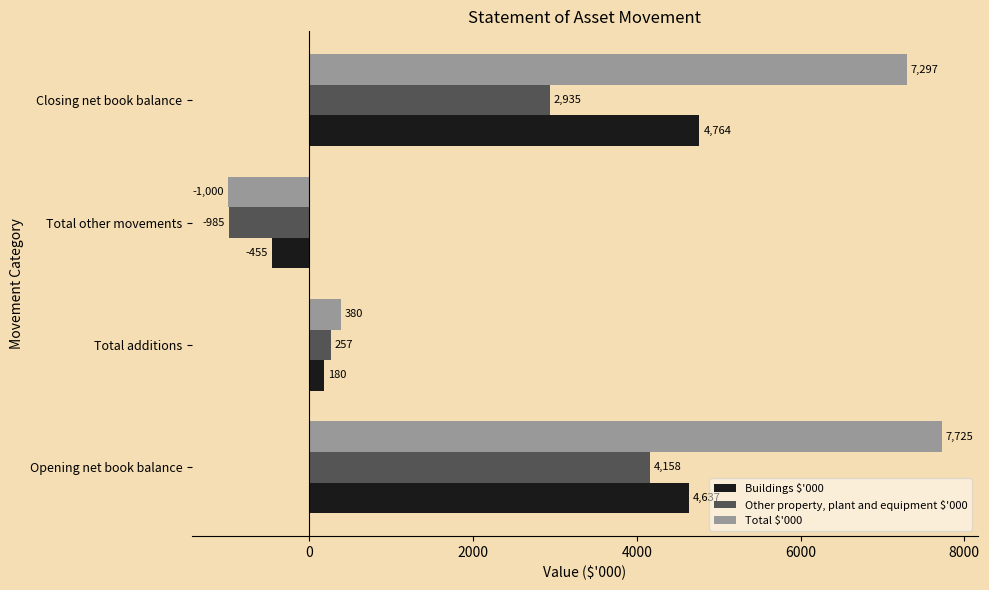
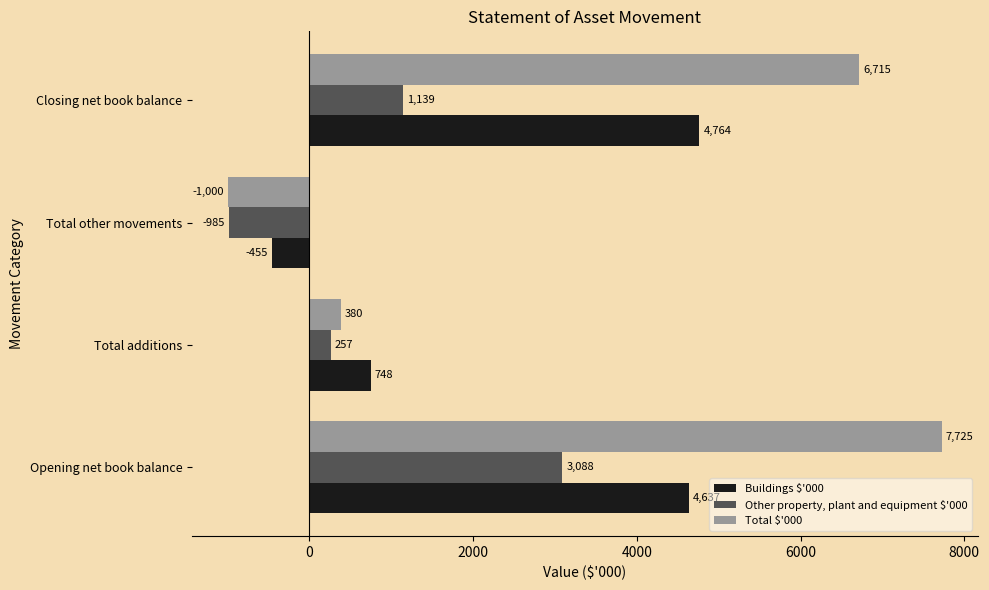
  {
    "Buildings $'000": {
      "Closing net book balance": "4,764",
      "Total other movements": "-455",
-     "Total additions": "180"
+     "Total additions": "748"
    },
    "Other property, plant and equipment $'000": {
-     "Closing net book balance": "2,935",
+     "Closing net book balance": "1,139",
      "Total other movements": "-985",
      "Total additions": "257",
-     "Opening net book balance": "4,158"
+     "Opening net book balance": "3,088"
    },
    "Total $'000": {
-     "Closing net book balance": "7,297",
+     "Closing net book balance": "6,715",
      "Total other movements": "-1,000",
      "Total additions": "380",
      "Opening net book balance": "7,725"
    }
  }
